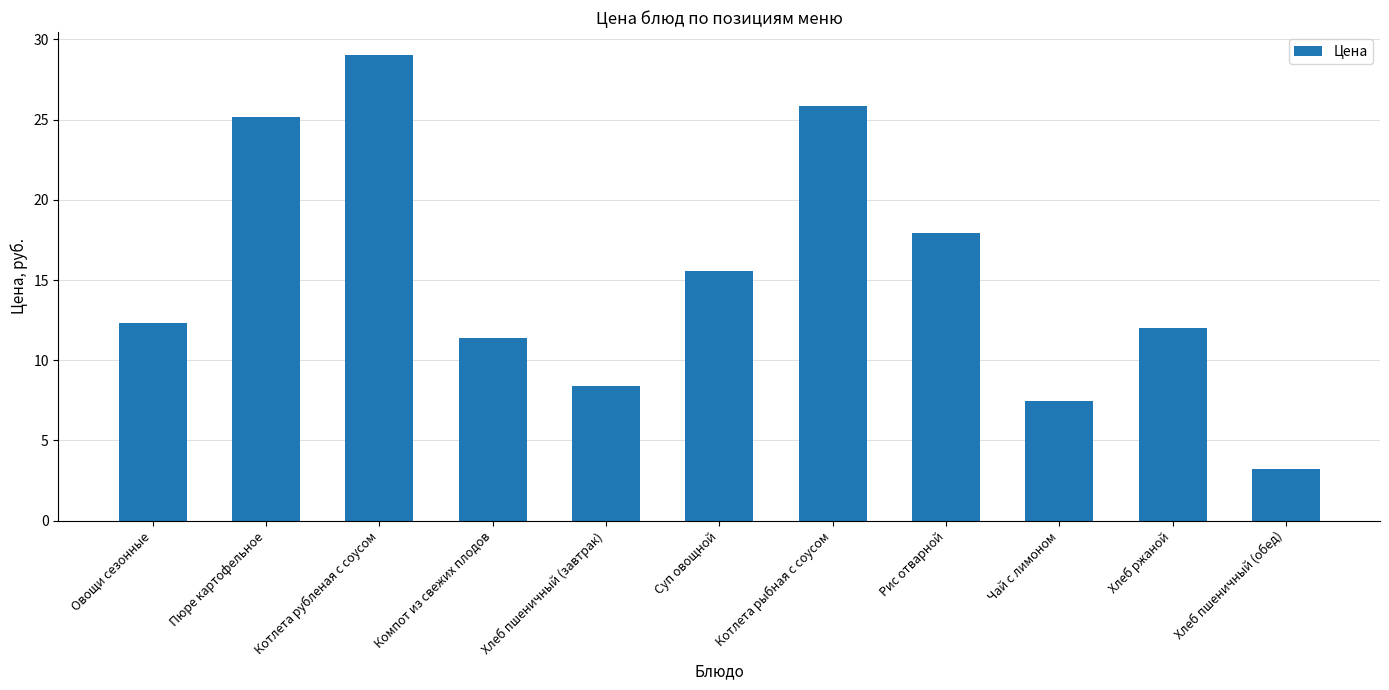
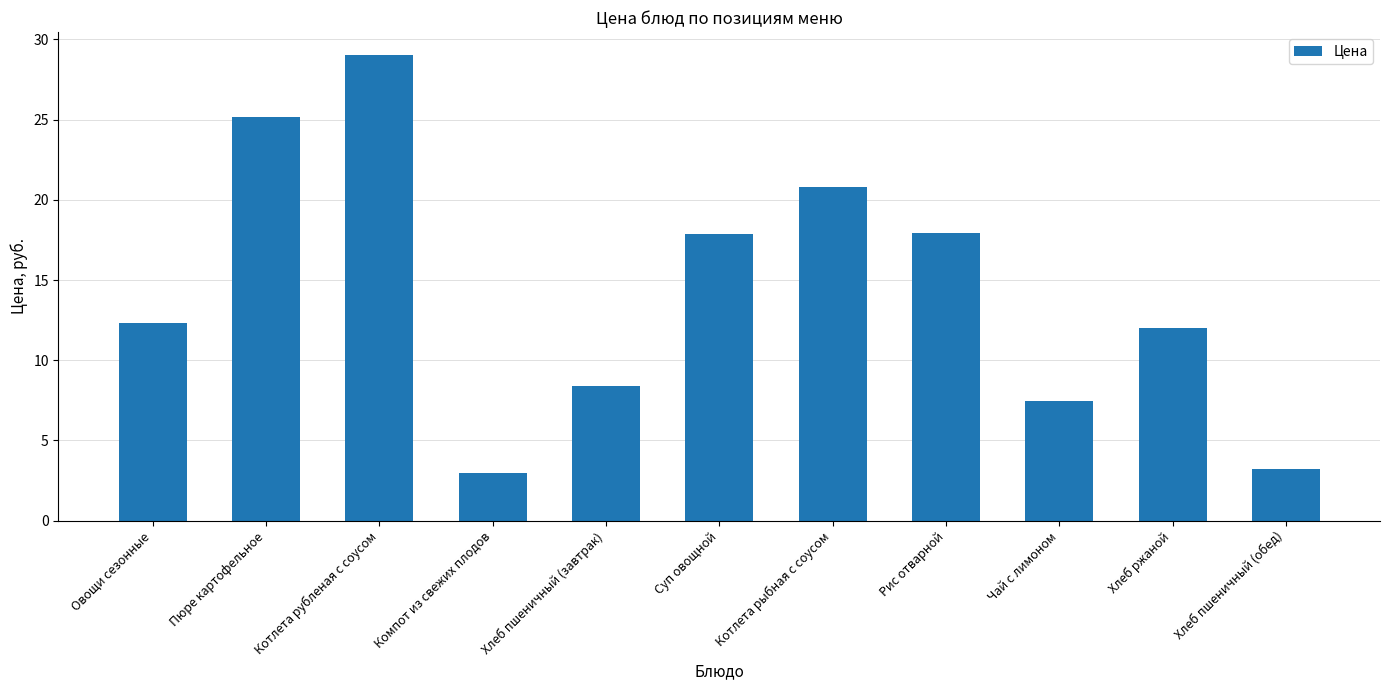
  {
    "Овощи сезонные": 12.3,
    "Пюре картофельное": 25.2,
    "Котлета рубленая с соусом": 29.0,
-   "Компот из свежих плодов": 11.4,
+   "Компот из свежих плодов": 3.0,
    "Хлеб пшеничный (завтрак)": 8.4,
-   "Суп овощной": 15.5,
-   "Котлета рыбная с соусом": 25.9,
+   "Суп овощной": 17.9,
+   "Котлета рыбная с соусом": 20.8,
    "Рис отварной": 17.9,
    "Чай с лимоном": 7.5,
    "Хлеб ржаной": 12.0,
    "Хлеб пшеничный (обед)": 3.2
  }
